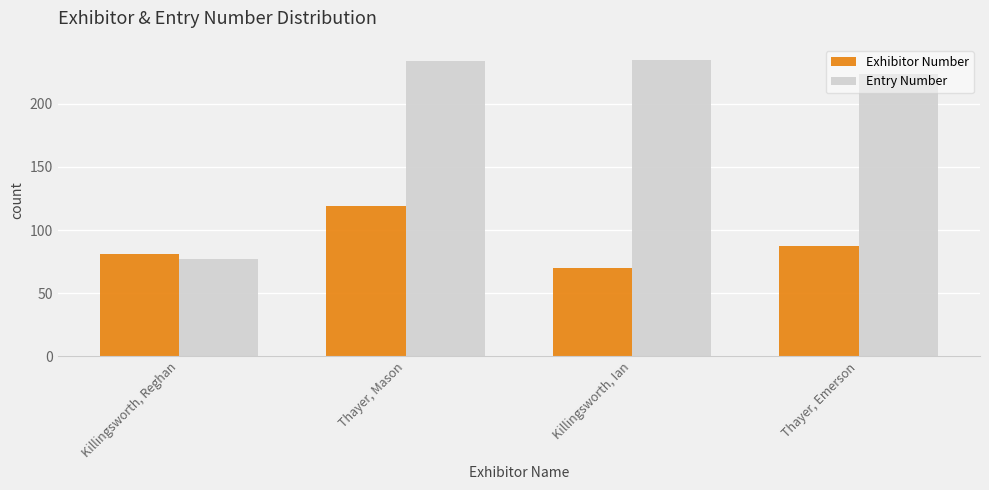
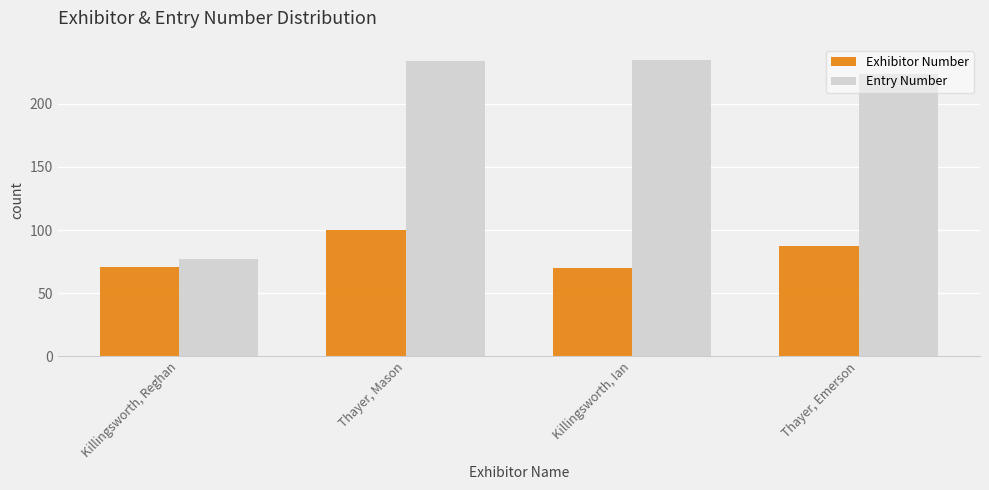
  {
    "Exhibitor Number": {
-     "Killingsworth, Reghan": 81,
-     "Thayer, Mason": 119,
+     "Killingsworth, Reghan": 71,
+     "Thayer, Mason": 100,
      "Killingsworth, Ian": 70,
      "Thayer, Emerson": 87
    },
    "Entry Number": {
      "Killingsworth, Reghan": 77,
      "Thayer, Mason": 234,
      "Killingsworth, Ian": 235
    }
  }
